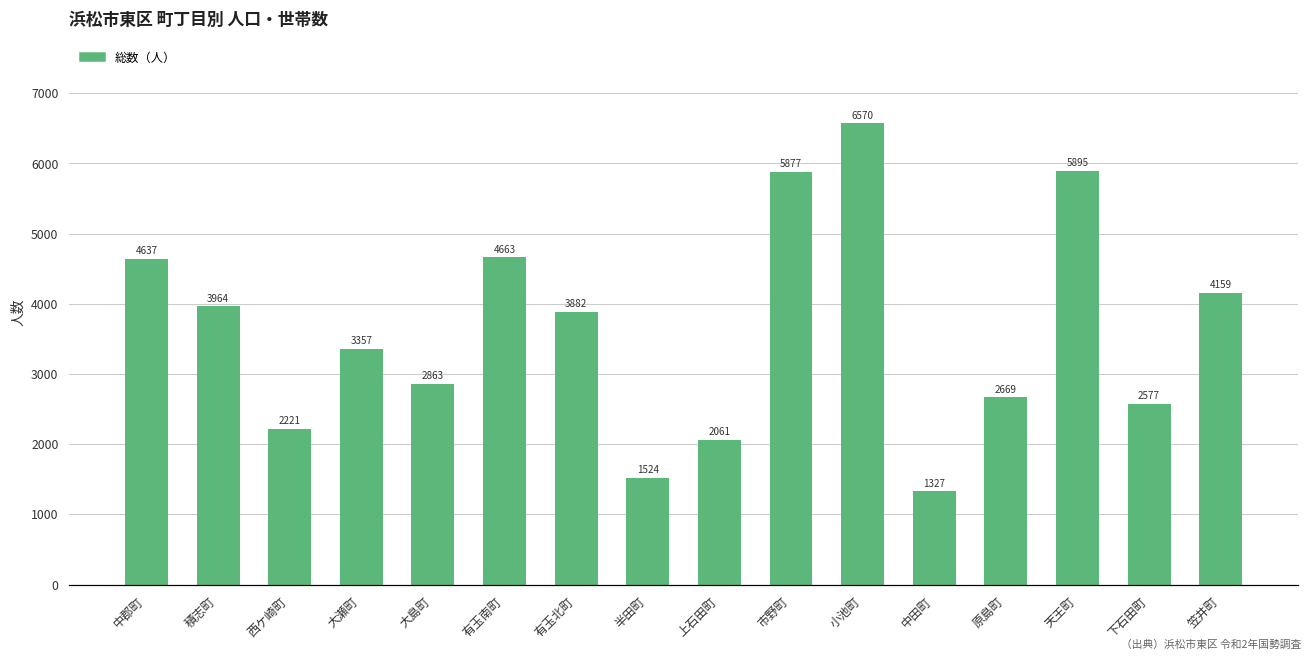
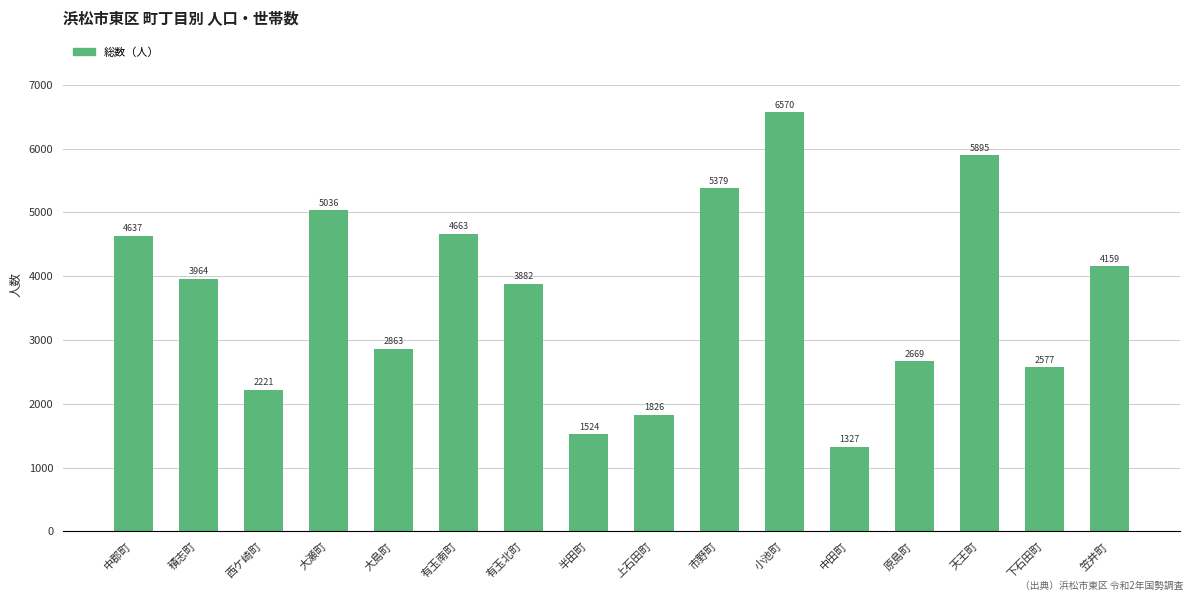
  {
    "中郡町": 4637,
    "積志町": 3964,
    "西ケ崎町": 2221,
-   "大瀬町": 3357,
+   "大瀬町": 5036,
    "大島町": 2863,
    "有玉南町": 4663,
    "有玉北町": 3882,
    "半田町": 1524,
-   "上石田町": 2061,
-   "市野町": 5877,
+   "上石田町": 1826,
+   "市野町": 5379,
    "小池町": 6570,
    "中田町": 1327,
    "原島町": 2669,
    "天王町": 5895,
    "下石田町": 2577,
    "笠井町": 4159
  }
